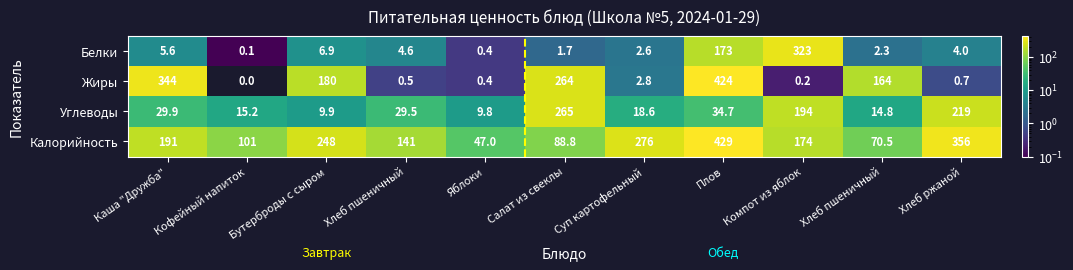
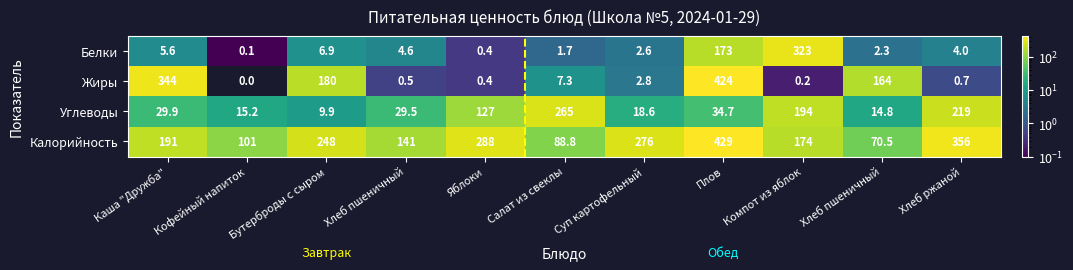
  {
    "Белки": {
      "Каша \"Дружба\"": 5.6,
      "Кофейный напиток": 0.1,
      "Бутерброды с сыром": 6.9,
      "Яблоки": 0.4,
      "Салат из свеклы": 1.7,
      "Суп картофельный": 2.6,
      "Плов": 173,
      "Компот из яблок": 323,
      "Хлеб ржаной": 4.0
    },
    "Жиры": {
      "Каша \"Дружба\"": 344,
      "Кофейный напиток": 0.0,
      "Бутерброды с сыром": 180,
      "Яблоки": 0.4,
-     "Салат из свеклы": 264,
+     "Салат из свеклы": 7.3,
      "Суп картофельный": 2.8,
      "Плов": 424,
      "Компот из яблок": 0.2,
      "Хлеб ржаной": 0.7
    },
    "Углеводы": {
      "Каша \"Дружба\"": 29.9,
      "Кофейный напиток": 15.2,
      "Бутерброды с сыром": 9.9,
-     "Яблоки": 9.8,
+     "Яблоки": 127,
      "Салат из свеклы": 265,
      "Суп картофельный": 18.6,
      "Плов": 34.7,
      "Компот из яблок": 194,
      "Хлеб ржаной": 219
    },
    "Калорийность": {
      "Каша \"Дружба\"": 191,
      "Кофейный напиток": 101,
      "Бутерброды с сыром": 248,
-     "Яблоки": 47.0,
+     "Яблоки": 288,
      "Салат из свеклы": 88.8,
      "Суп картофельный": 276,
      "Плов": 429,
      "Компот из яблок": 174,
      "Хлеб ржаной": 356
    }
  }
